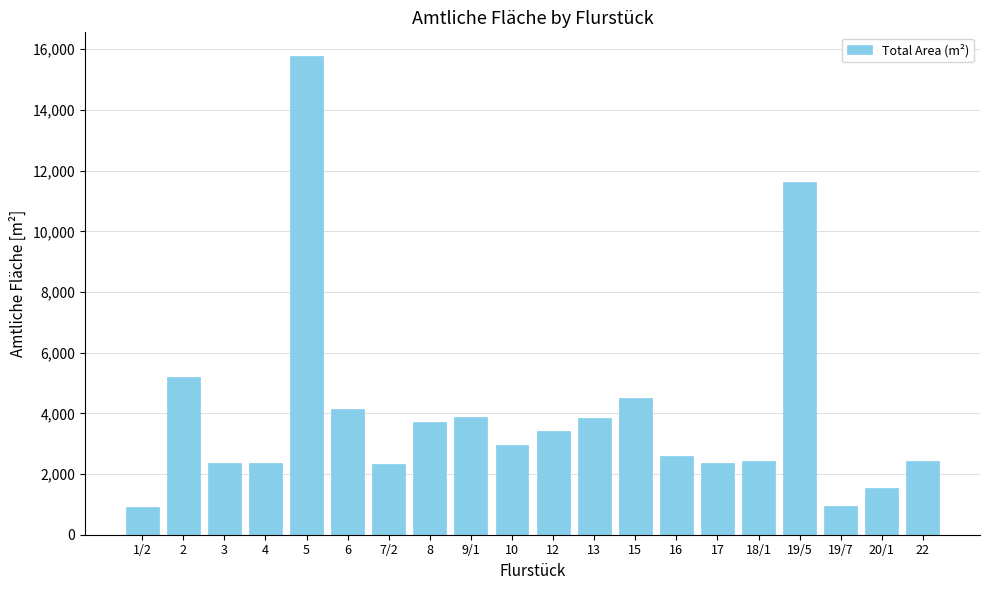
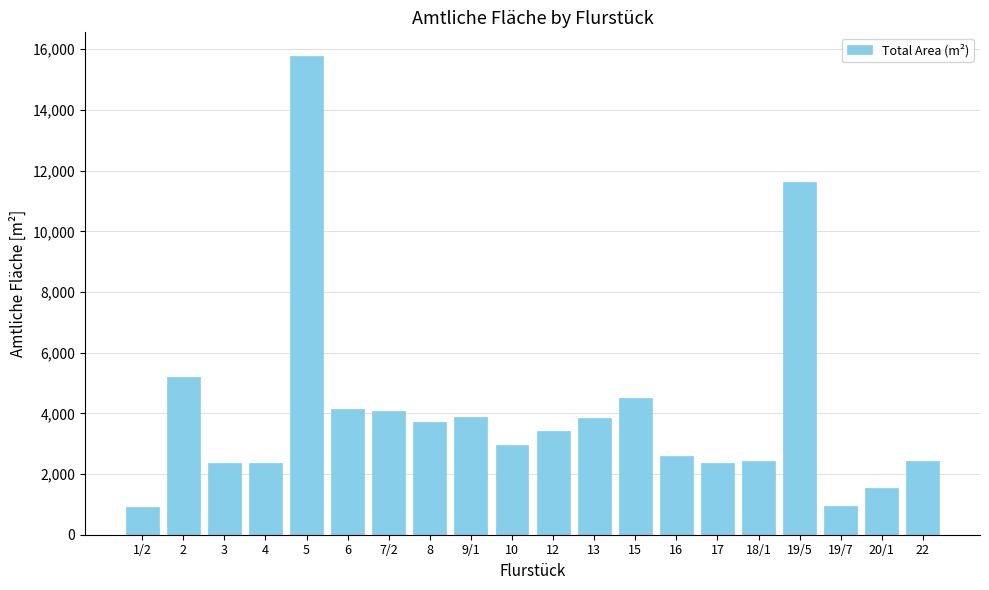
  {
    "1/2": "900",
    "2": "5,200",
    "3": "2,400",
    "4": "2,400",
    "5": "15,800",
    "6": "4,200",
-   "7/2": "2,300",
+   "7/2": "4,100",
    "8": "3,700",
    "9/1": "3,900",
    "10": "3,000",
    "12": "3,400",
    "13": "3,900",
    "15": "4,500",
    "16": "2,600",
    "17": "2,400",
    "18/1": "2,400",
    "19/5": "11,600",
    "19/7": "900",
    "20/1": "1,500",
    "22": "2,400"
  }
